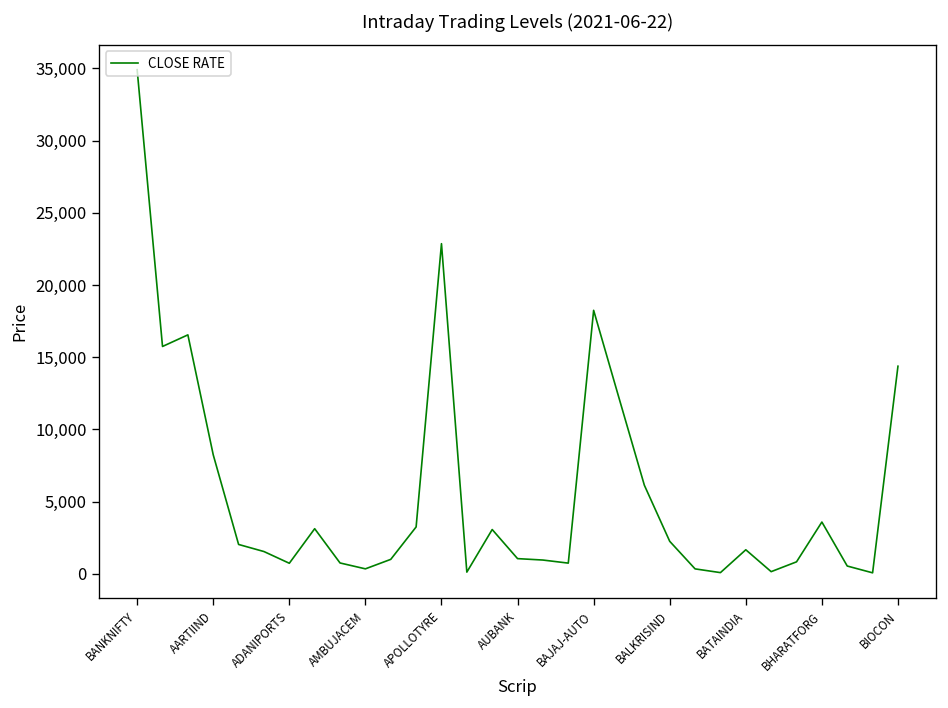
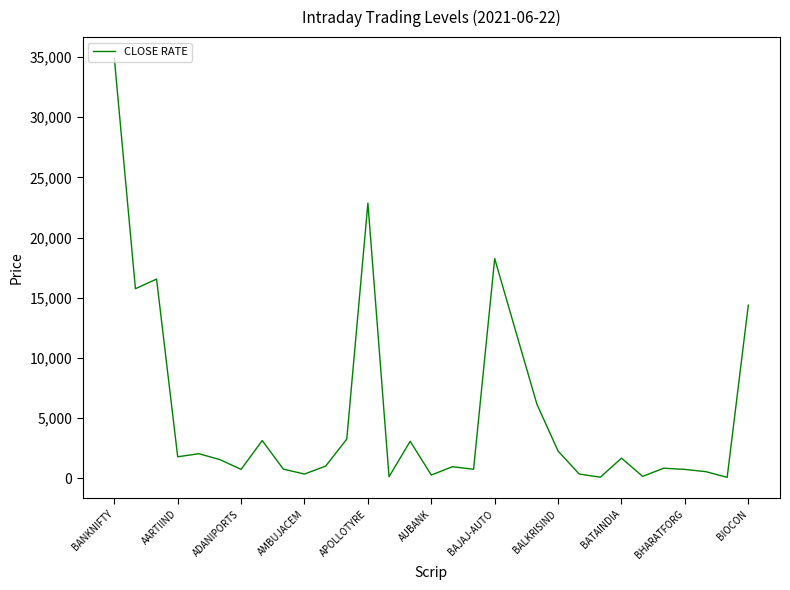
  {
-   "AARTIIND": "8,200",
+   "AARTIIND": "1,800",
    "ADANIPORTS": "700",
    "AMBUJACEM": "300",
    "APOLLOTYRE": "22,900",
-   "AUBANK": "1,100",
+   "AUBANK": "300",
    "BAJAJ-AUTO": "18,200",
    "BALKRISIND": "2,300",
    "BATAINDIA": "1,700",
-   "BHARATFORG": "3,600",
+   "BHARATFORG": "700",
    "BIOCON": "14,400"
  }
